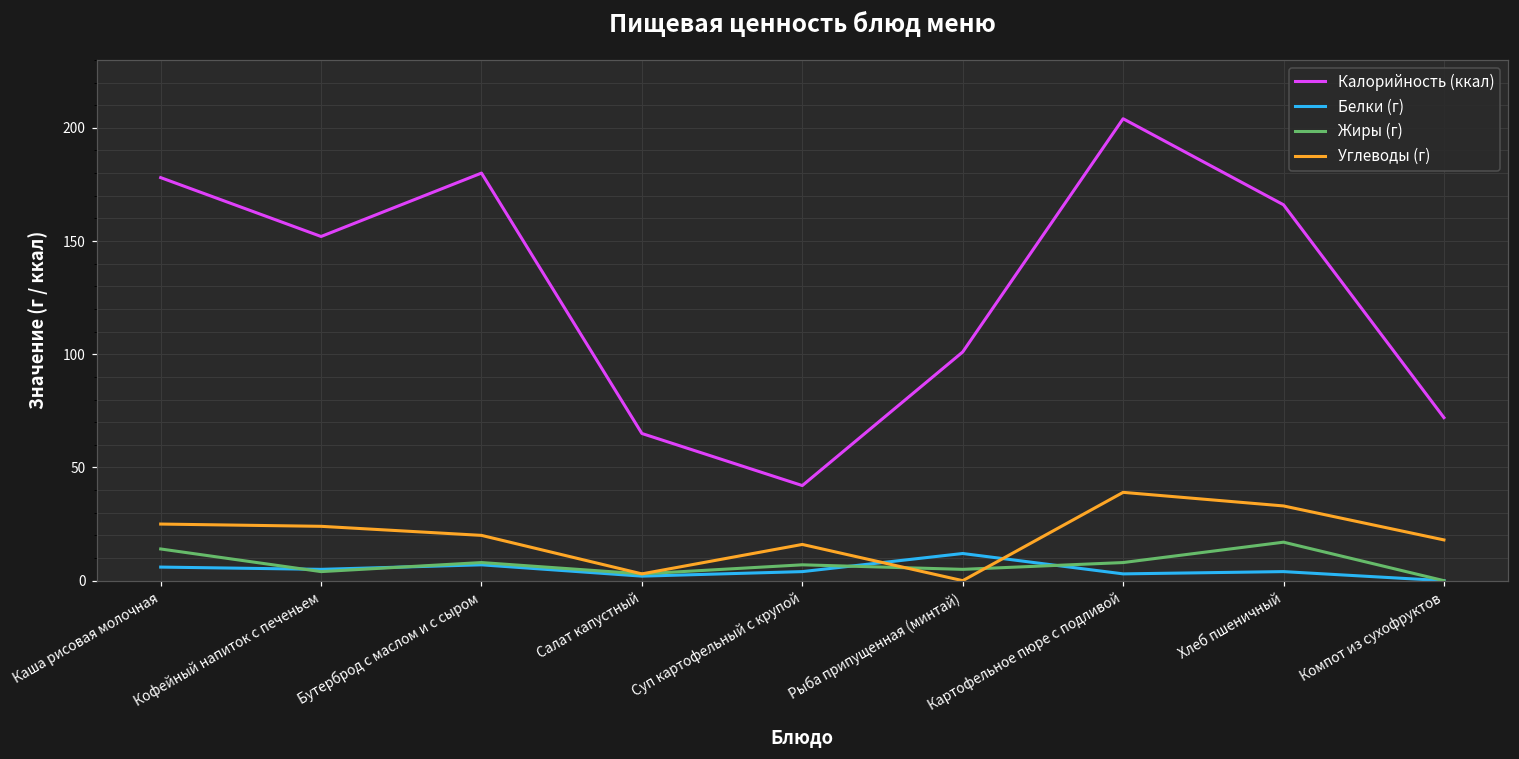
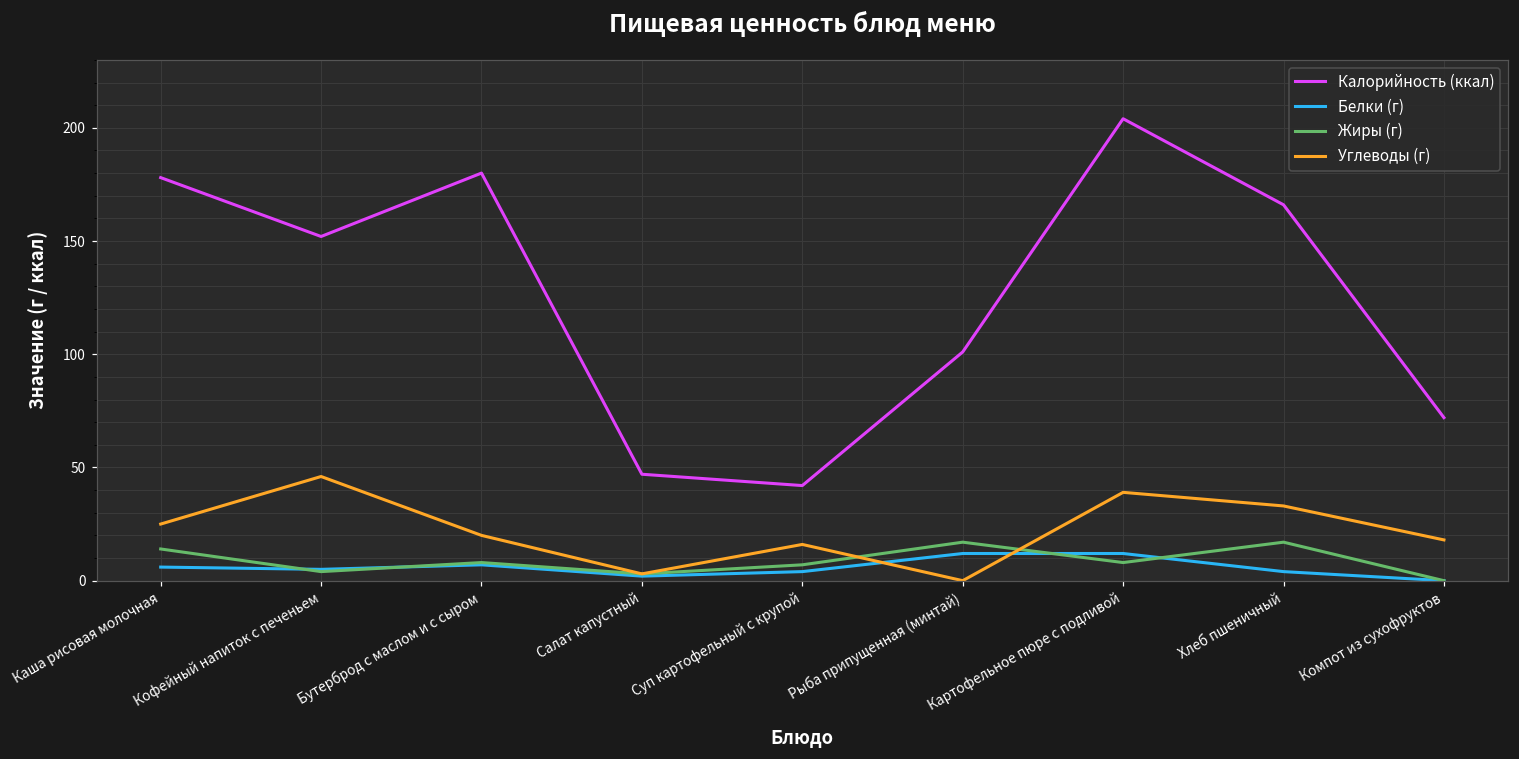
  {
    "Калорийность (ккал)": {
      "Каша рисовая молочная": 178,
      "Кофейный напиток с печеньем": 152,
      "Бутерброд с маслом и с сыром": 180,
-     "Салат капустный": 65,
+     "Салат капустный": 47,
      "Суп картофельный с крупой": 42,
      "Рыба припущенная (минтай)": 101,
      "Картофельное пюре с подливой": 204,
      "Хлеб пшеничный": 166,
      "Компот из сухофруктов": 72
    },
    "Белки (г)": {
      "Каша рисовая молочная": 6,
      "Суп картофельный с крупой": 4,
      "Рыба припущенная (минтай)": 12,
-     "Картофельное пюре с подливой": 3,
+     "Картофельное пюре с подливой": 12,
      "Хлеб пшеничный": 4
    },
    "Жиры (г)": {
      "Каша рисовая молочная": 14,
      "Суп картофельный с крупой": 7,
-     "Рыба припущенная (минтай)": 5,
+     "Рыба припущенная (минтай)": 17,
      "Картофельное пюре с подливой": 8,
      "Хлеб пшеничный": 17
    },
    "Углеводы (г)": {
      "Каша рисовая молочная": 25,
-     "Кофейный напиток с печеньем": 24,
+     "Кофейный напиток с печеньем": 46,
      "Бутерброд с маслом и с сыром": 20,
      "Суп картофельный с крупой": 16,
      "Рыба припущенная (минтай)": 0,
      "Картофельное пюре с подливой": 39,
      "Хлеб пшеничный": 33,
      "Компот из сухофруктов": 18
    }
  }
